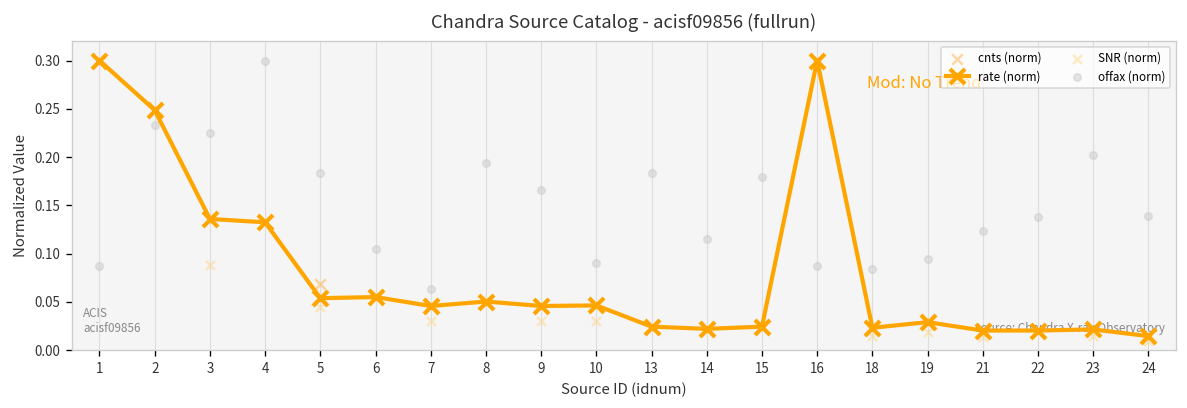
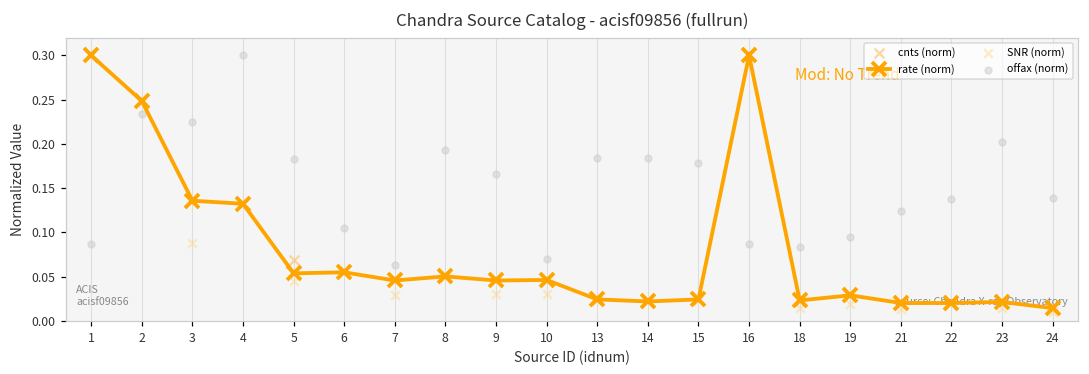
  {
    "rate (norm)": {
      "5": 0.05
    },
    "offax (norm)": {
-     "10": 0.09,
-     "14": 0.12
+     "10": 0.07,
+     "14": 0.18
    }
  }
